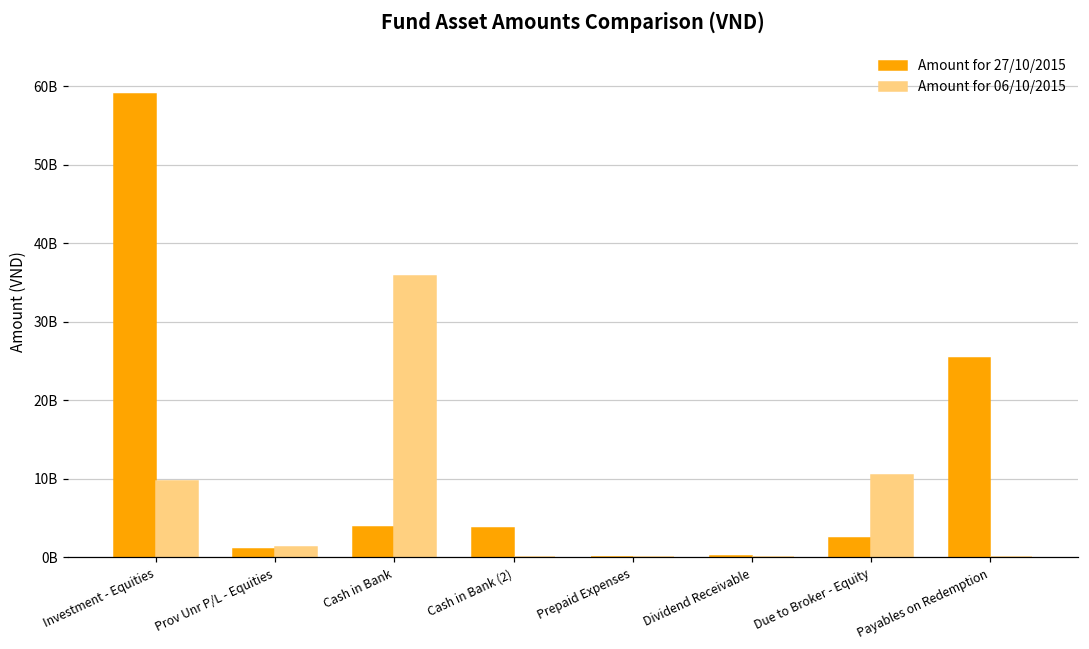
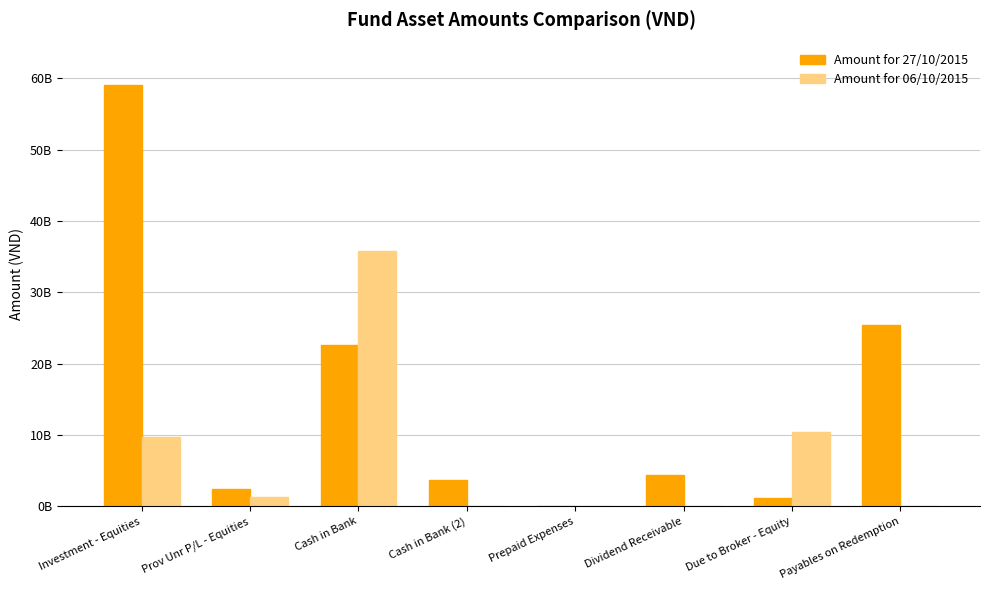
  {
    "Amount for 27/10/2015": {
      "Investment - Equities": 59000000000,
-     "Prov Unr P/L - Equities": 1000000000,
-     "Cash in Bank": 4000000000,
+     "Prov Unr P/L - Equities": 2000000000,
+     "Cash in Bank": 23000000000,
      "Cash in Bank (2)": 4000000000,
-     "Dividend Receivable": 0,
-     "Due to Broker - Equity": 2000000000,
+     "Dividend Receivable": 4000000000,
+     "Due to Broker - Equity": 1000000000,
      "Payables on Redemption": 25000000000
    },
    "Amount for 06/10/2015": {
      "Investment - Equities": 10000000000,
      "Prov Unr P/L - Equities": 1000000000,
      "Cash in Bank": 36000000000,
      "Cash in Bank (2)": 0,
      "Dividend Receivable": 0,
      "Due to Broker - Equity": 10000000000,
      "Payables on Redemption": 0
    }
  }
